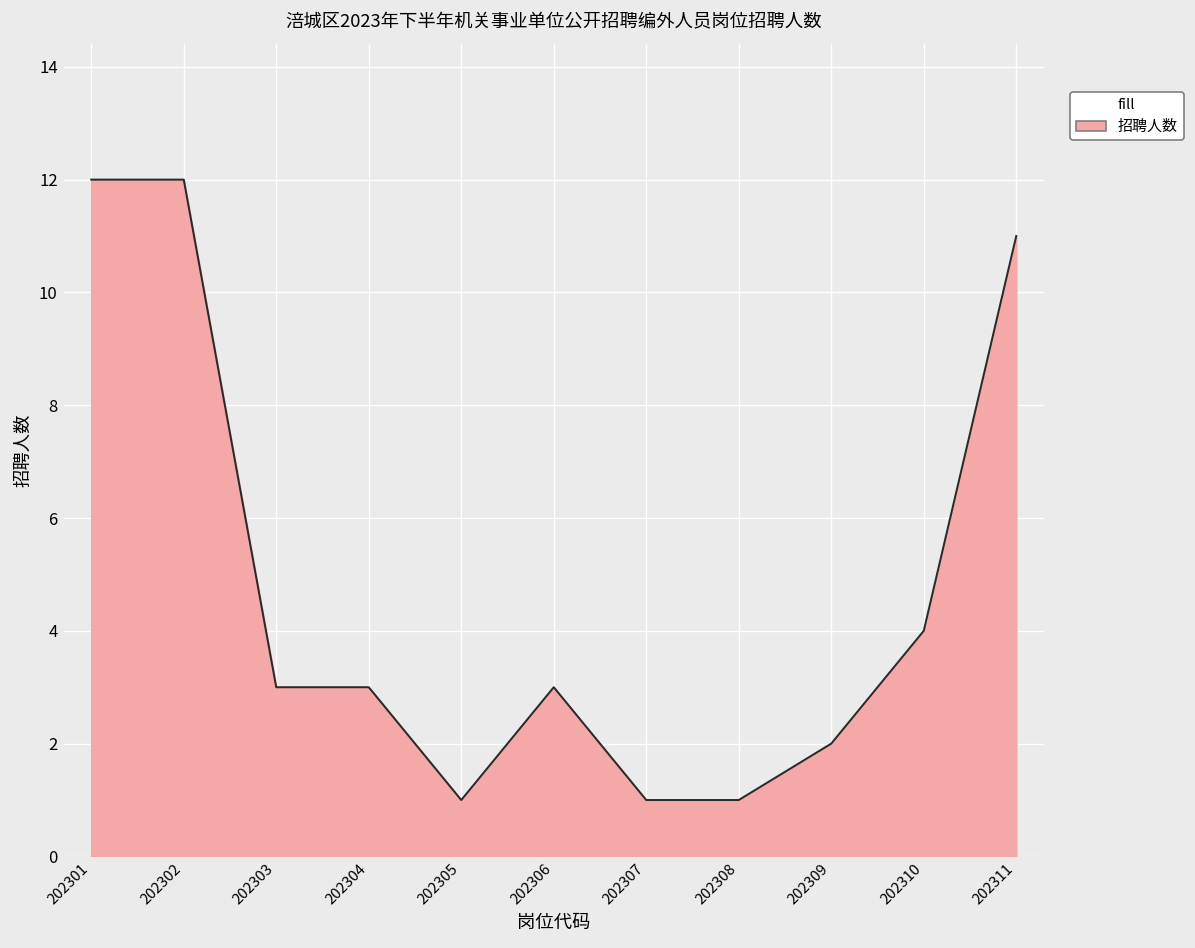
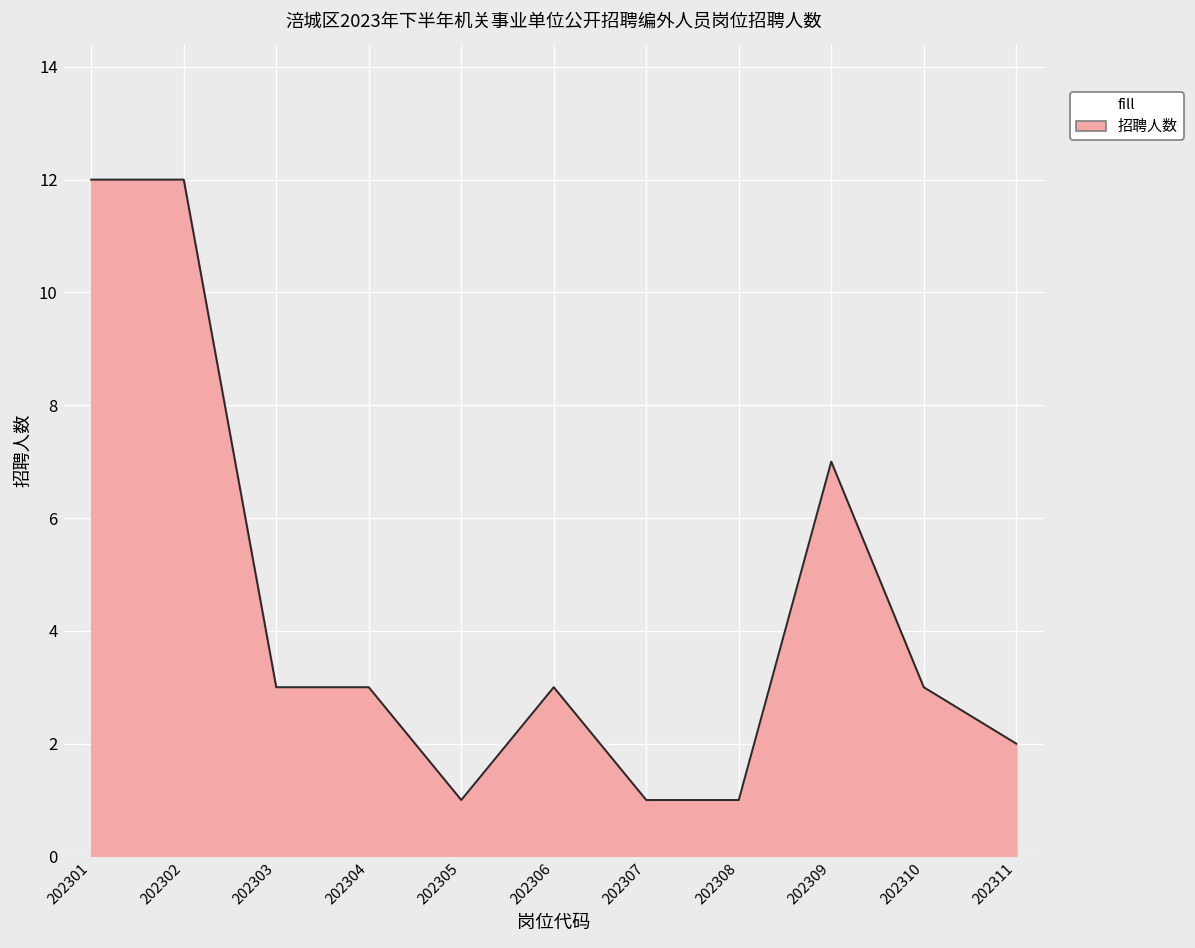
  {
    "202301": 12,
    "202302": 12,
    "202303": 3,
    "202304": 3,
    "202305": 1,
    "202306": 3,
    "202307": 1,
    "202308": 1,
-   "202309": 2,
-   "202310": 4,
-   "202311": 11
+   "202309": 7,
+   "202310": 3,
+   "202311": 2
  }
